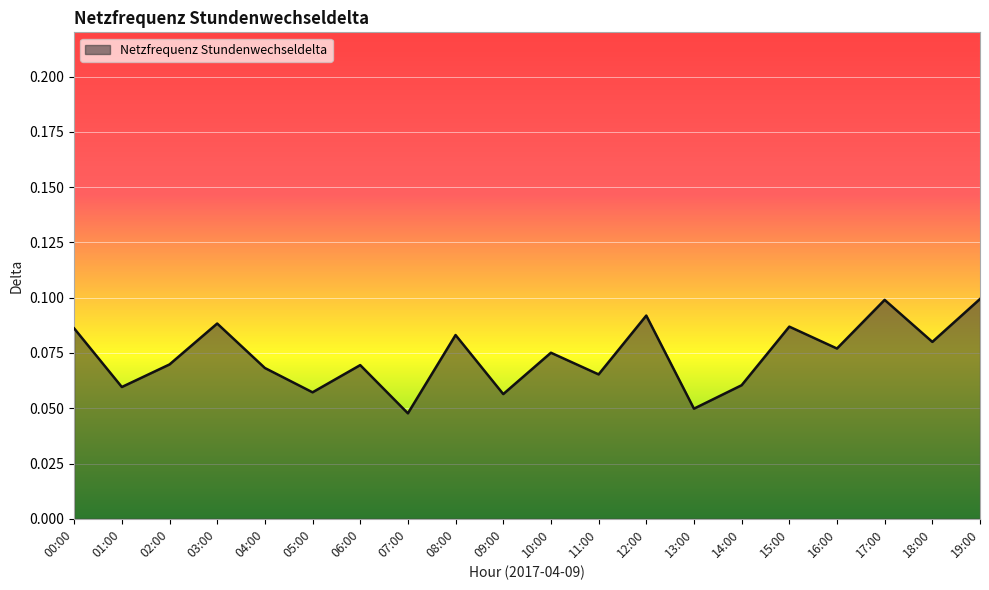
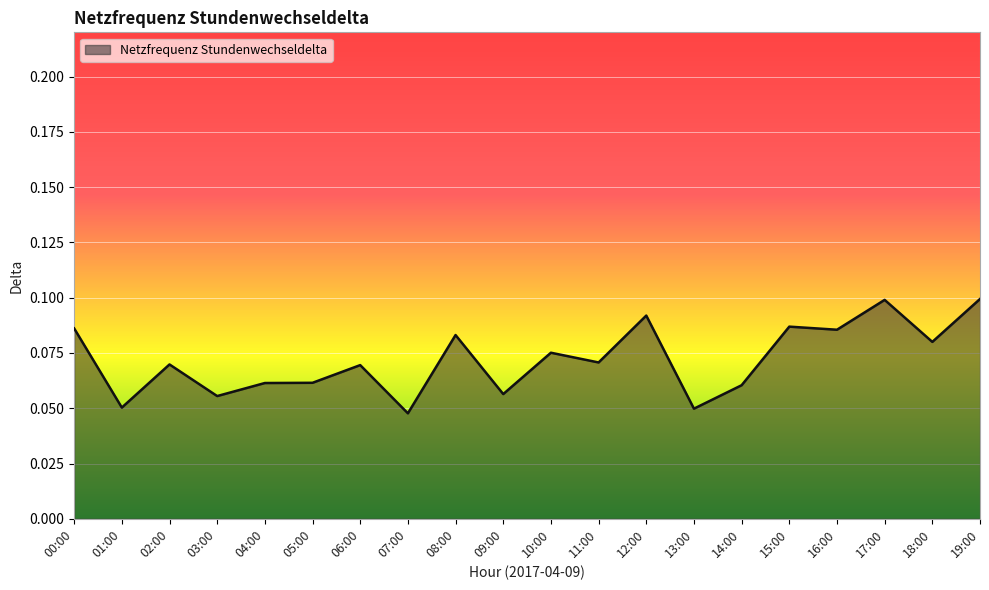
  {
    "00:00": 0.086,
-   "01:00": 0.060,
+   "01:00": 0.050,
    "02:00": 0.070,
-   "03:00": 0.088,
-   "04:00": 0.068,
-   "05:00": 0.057,
+   "03:00": 0.056,
+   "04:00": 0.061,
+   "05:00": 0.062,
    "06:00": 0.070,
    "07:00": 0.048,
    "08:00": 0.083,
    "09:00": 0.056,
    "10:00": 0.075,
-   "11:00": 0.065,
+   "11:00": 0.071,
    "12:00": 0.092,
    "13:00": 0.050,
    "14:00": 0.060,
    "15:00": 0.087,
-   "16:00": 0.077,
+   "16:00": 0.086,
    "17:00": 0.099,
    "18:00": 0.080,
    "19:00": 0.099
  }
